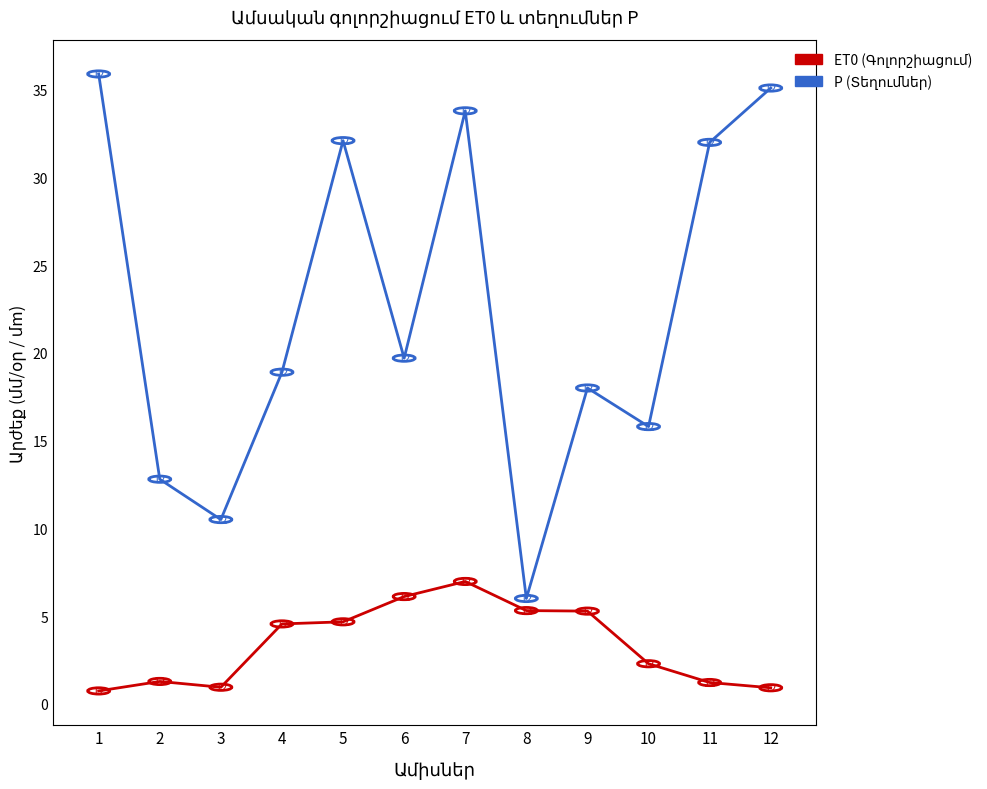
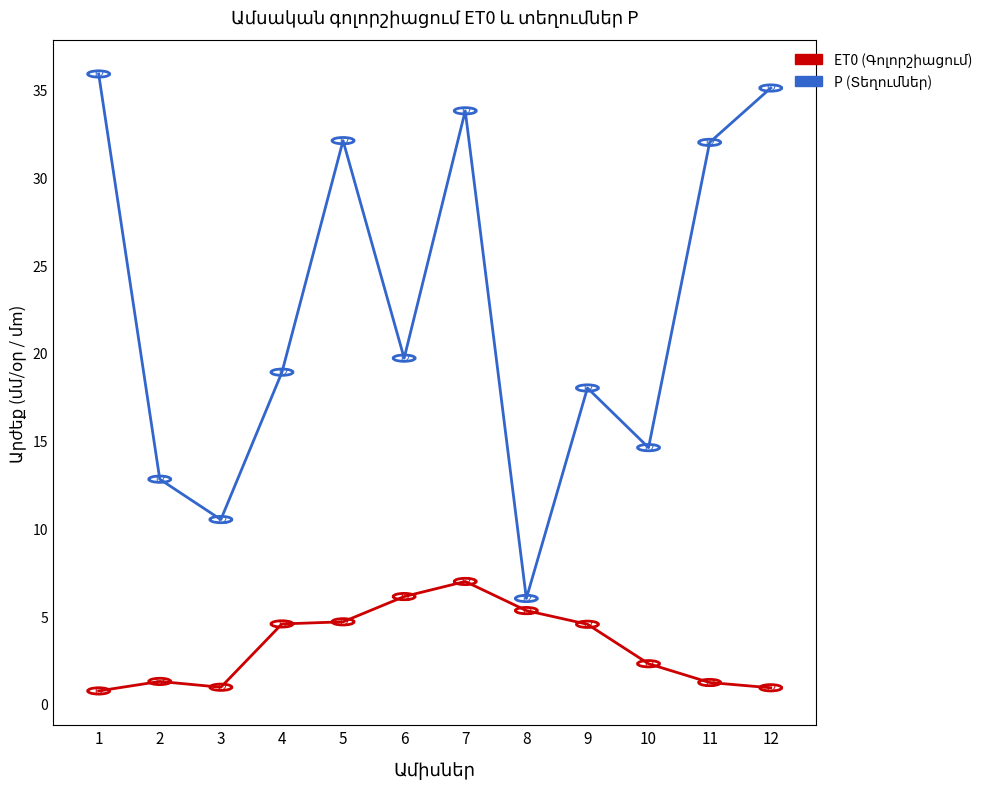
  {
    "ET0 (Գոլորշիացում)": {
      "2": 1.3,
      "3": 0.9,
      "4": 4.6,
      "5": 4.7,
      "6": 6.1,
      "7": 7.0,
      "8": 5.3,
-     "9": 5.3,
+     "9": 4.5,
      "10": 2.3,
      "11": 1.2,
      "12": 0.9
    },
    "P (Տեղումներ)": {
      "2": 12.8,
      "3": 10.5,
      "4": 18.9,
      "5": 32.1,
      "7": 33.8,
      "8": 6.0,
      "9": 18.0,
-     "10": 15.8,
+     "10": 14.6,
      "11": 32.0,
      "12": 35.1
    }
  }
